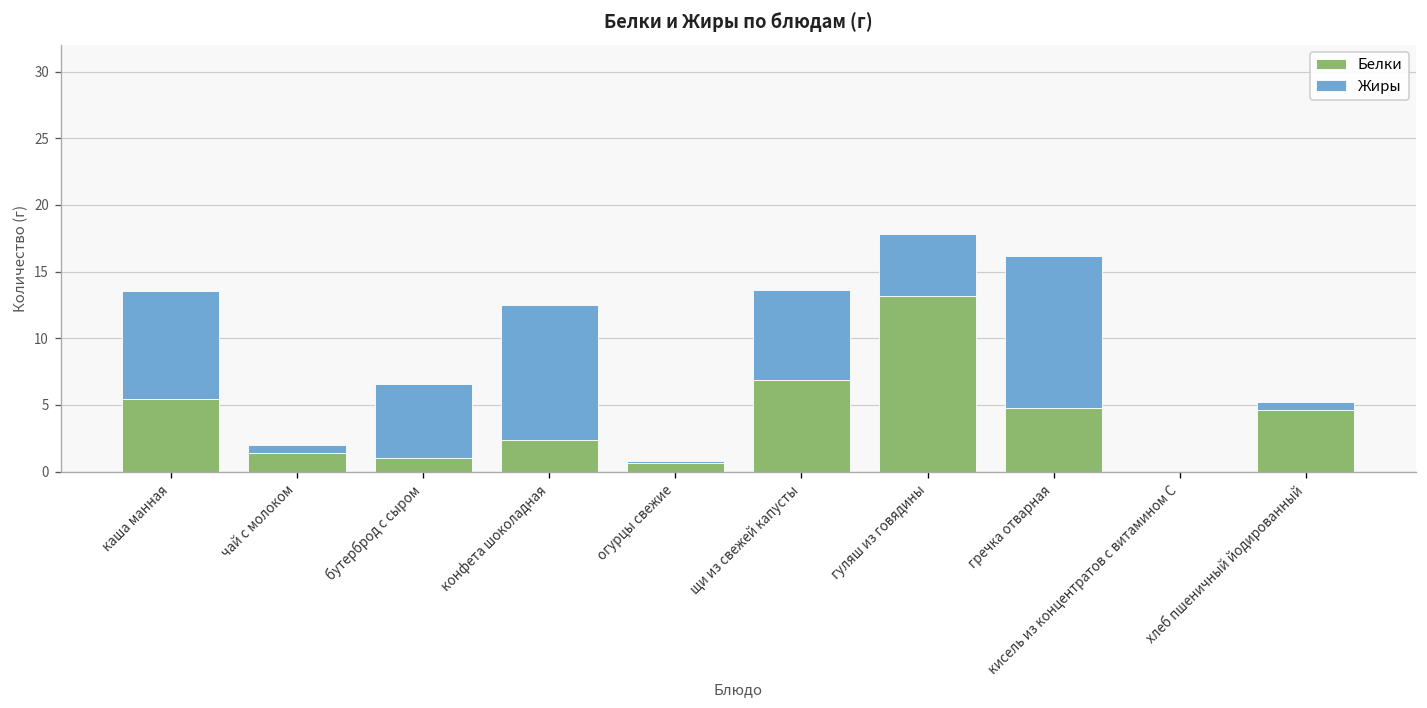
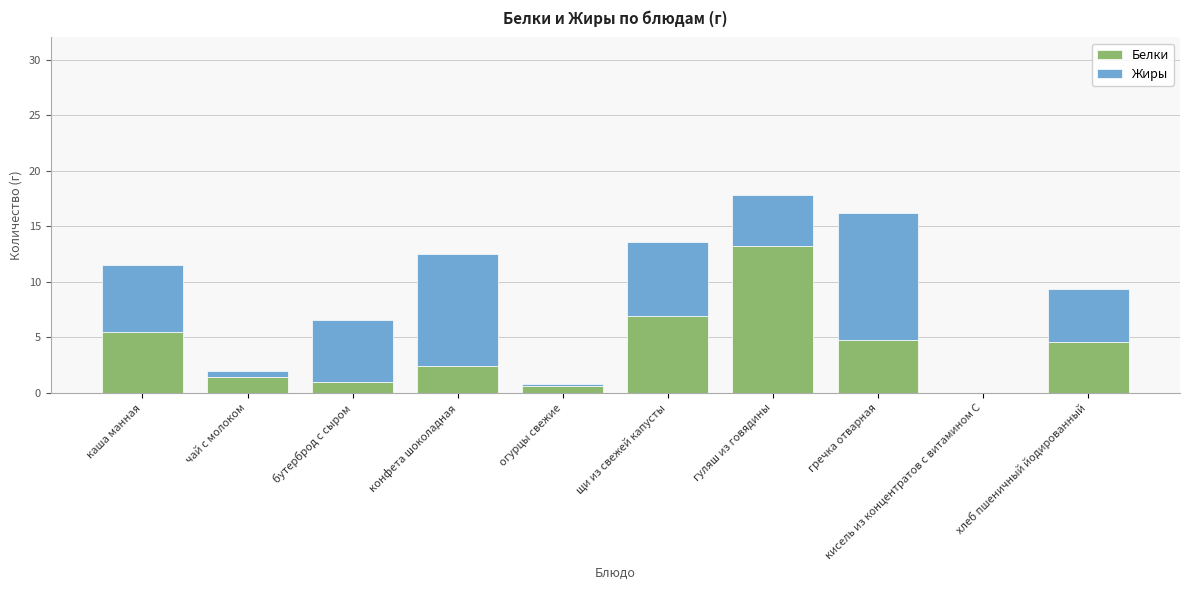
  {
    "Белки": {
      "каша манная": 5.4,
      "чай с молоком": 1.4,
      "бутерброд с сыром": 1.0,
      "конфета шоколадная": 2.4,
      "огурцы свежие": 0.7,
      "щи из свежей капусты": 6.9,
      "гуляш из говядины": 13.2,
      "гречка отварная": 4.8,
      "кисель из концентратов с витамином С": 0.0,
      "хлеб пшеничный йодированный": 4.6
    },
    "Жиры": {
-     "каша манная": 8.1,
+     "каша манная": 6.1,
      "чай с молоком": 0.6,
      "бутерброд с сыром": 5.6,
      "конфета шоколадная": 10.1,
      "щи из свежей капусты": 6.7,
      "гуляш из говядины": 4.6,
      "гречка отварная": 11.4,
      "кисель из концентратов с витамином С": 0.0,
-     "хлеб пшеничный йодированный": 0.6
+     "хлеб пшеничный йодированный": 4.7
    }
  }
